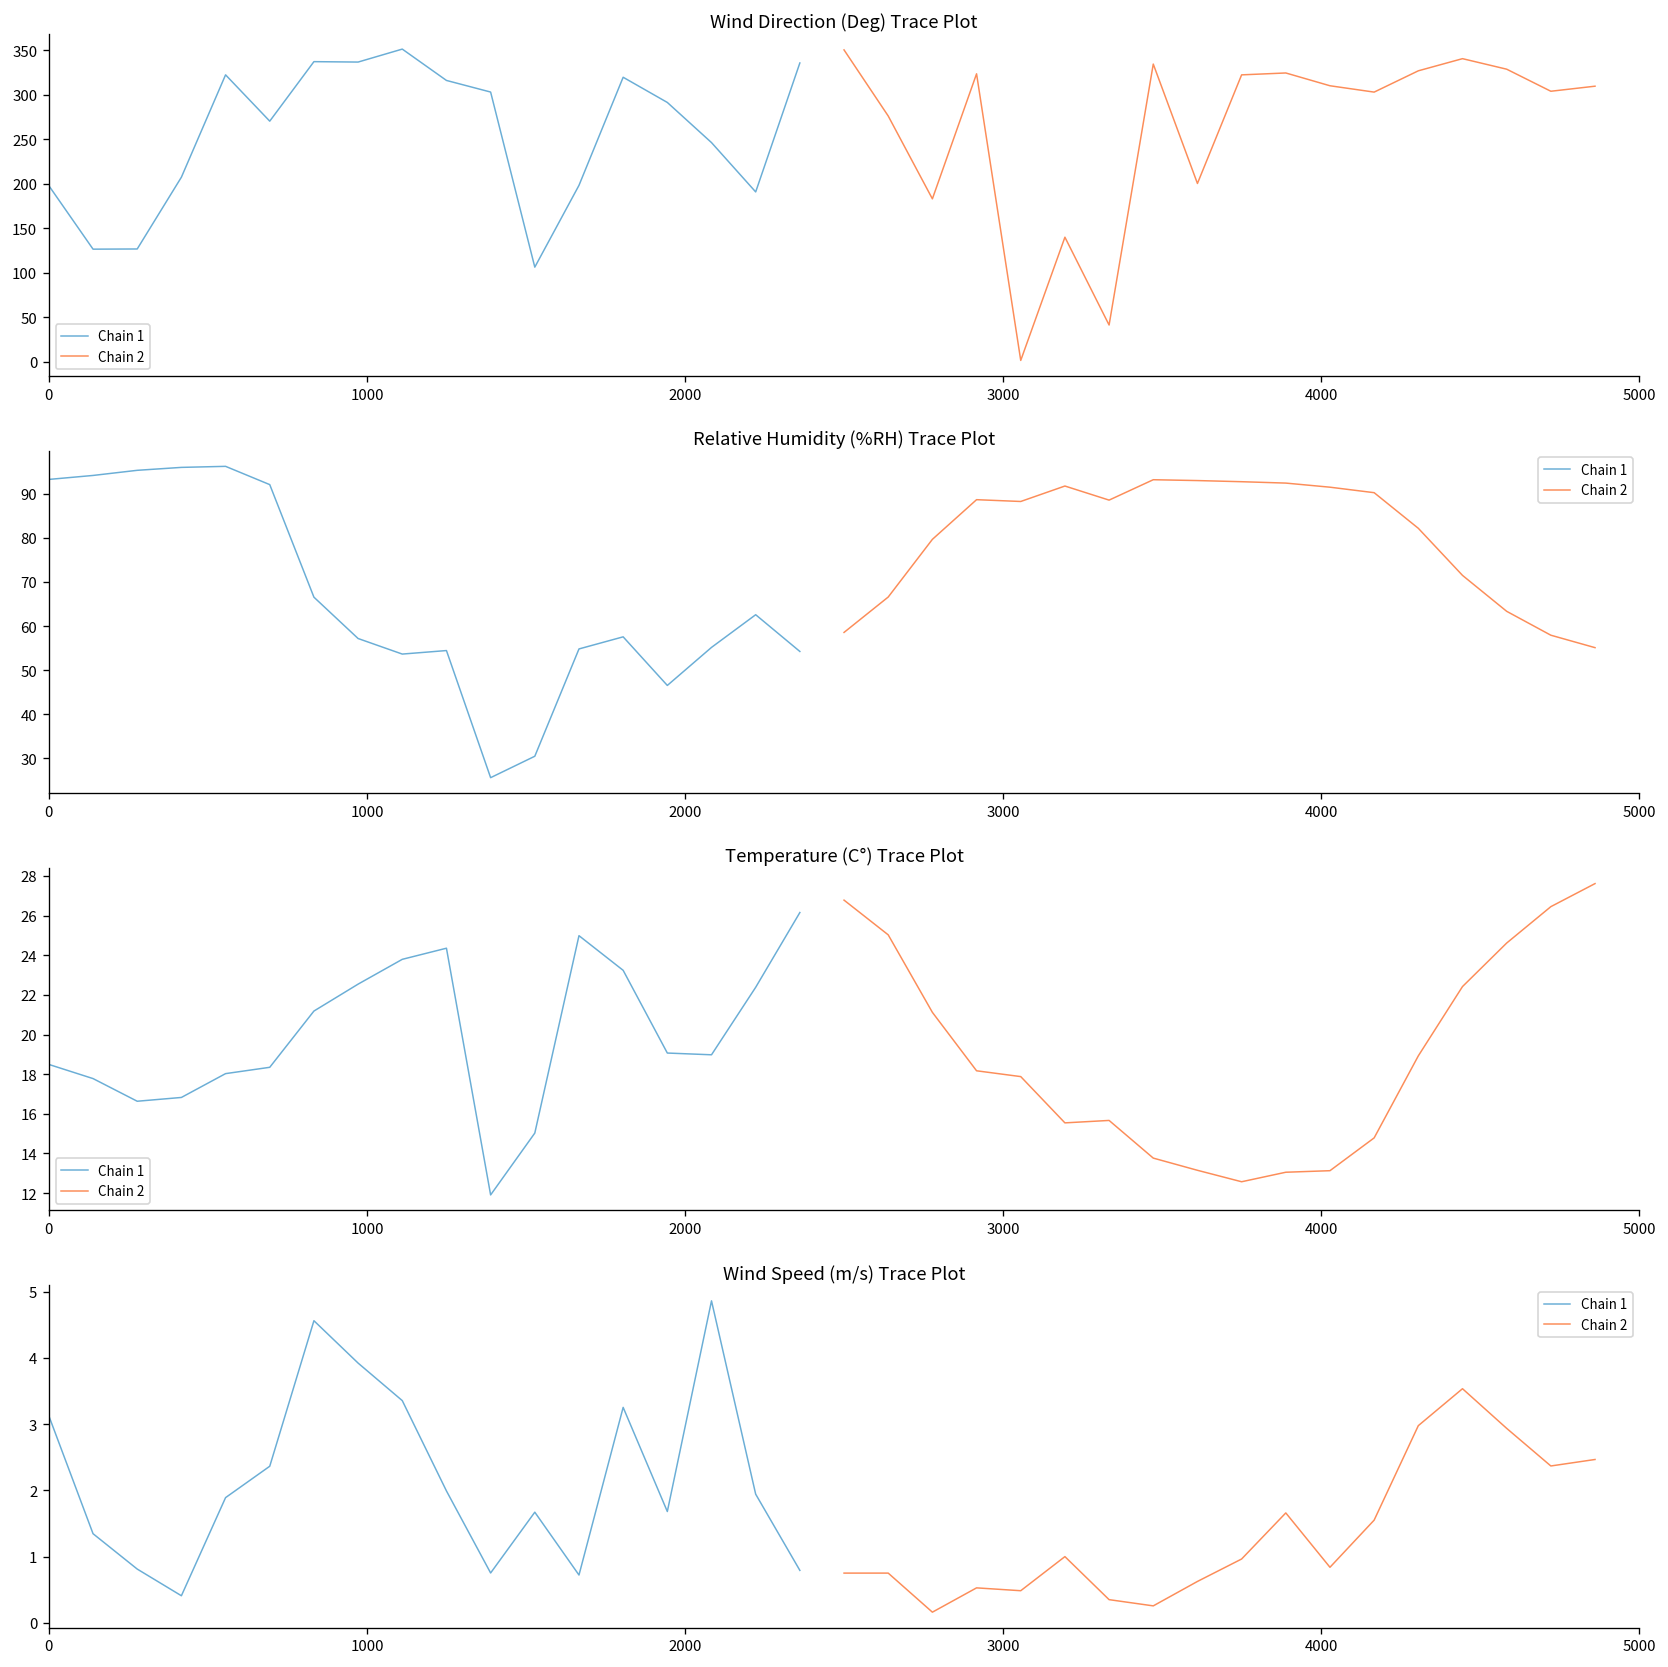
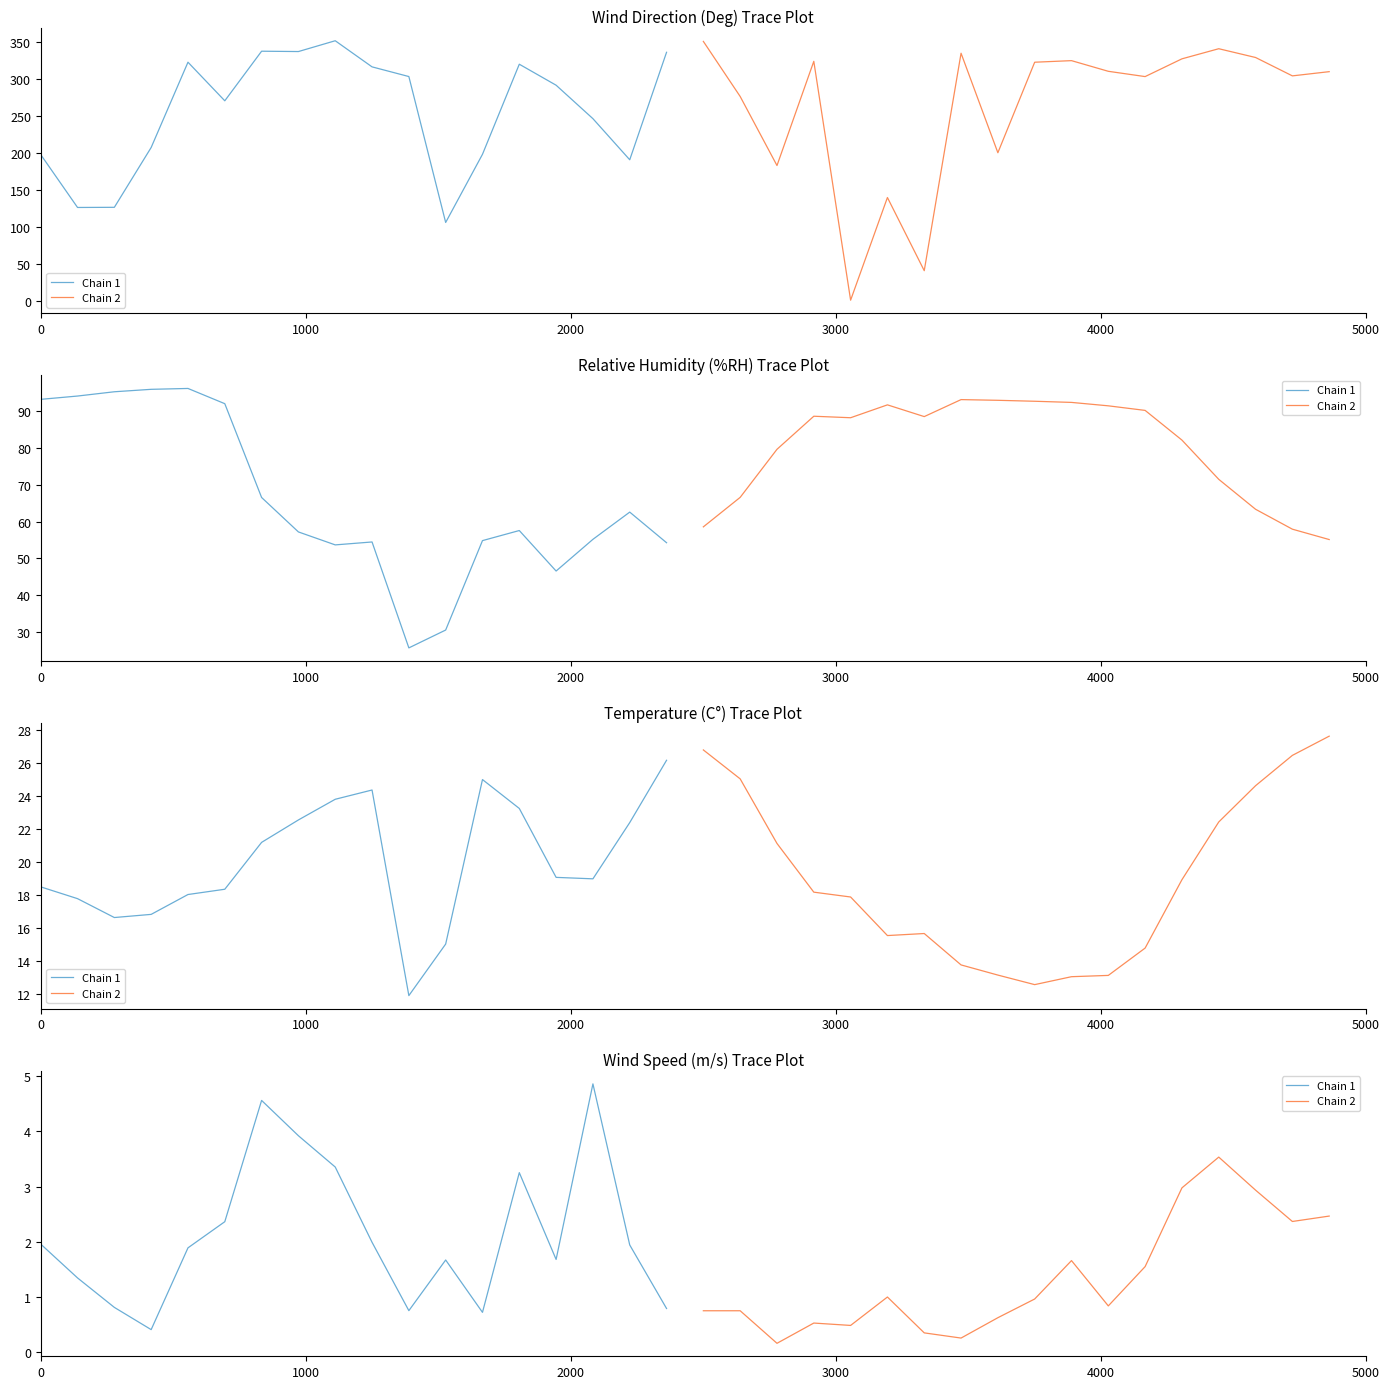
  {
    "Wind Direction (Deg) Trace Plot": {
      "Chain 1": {
        "0": 200
      }
    },
    "Relative Humidity (%RH) Trace Plot": {
      "Chain 1": {
        "0": 93
      }
    },
    "Temperature (C°) Trace Plot": {
      "Chain 1": {
        "0": 18.5
      }
    },
    "Wind Speed (m/s) Trace Plot": {
      "Chain 1": {
-       "0": 3.1
+       "0": 2.0
      }
    }
  }
